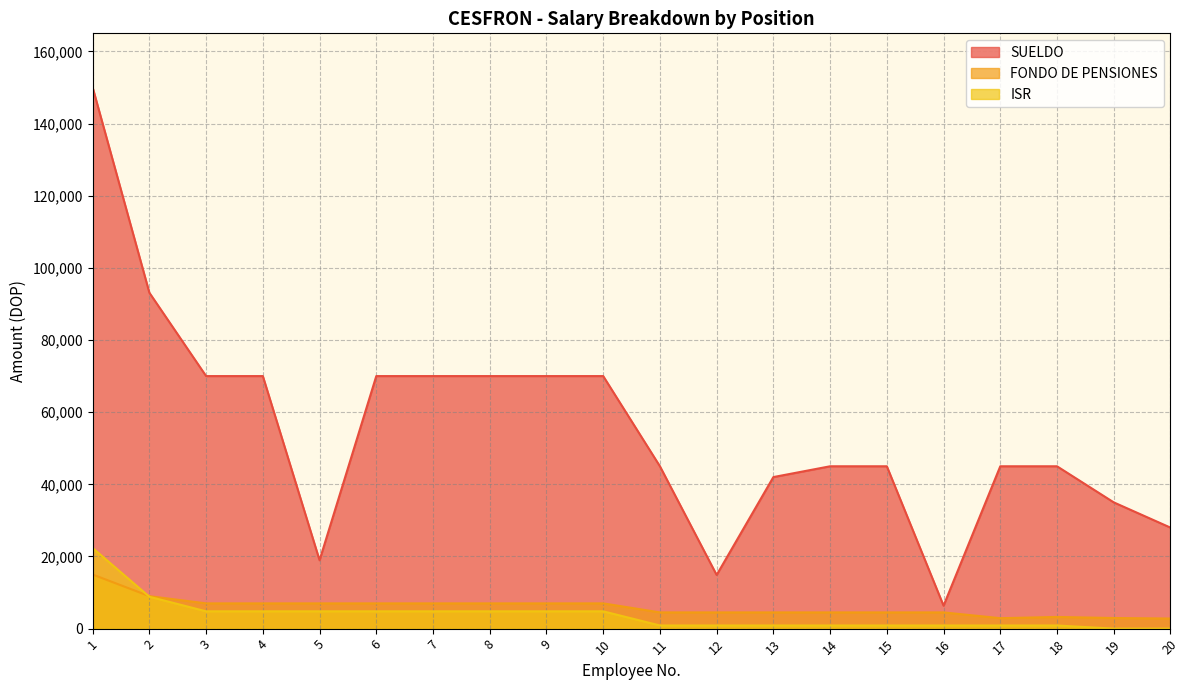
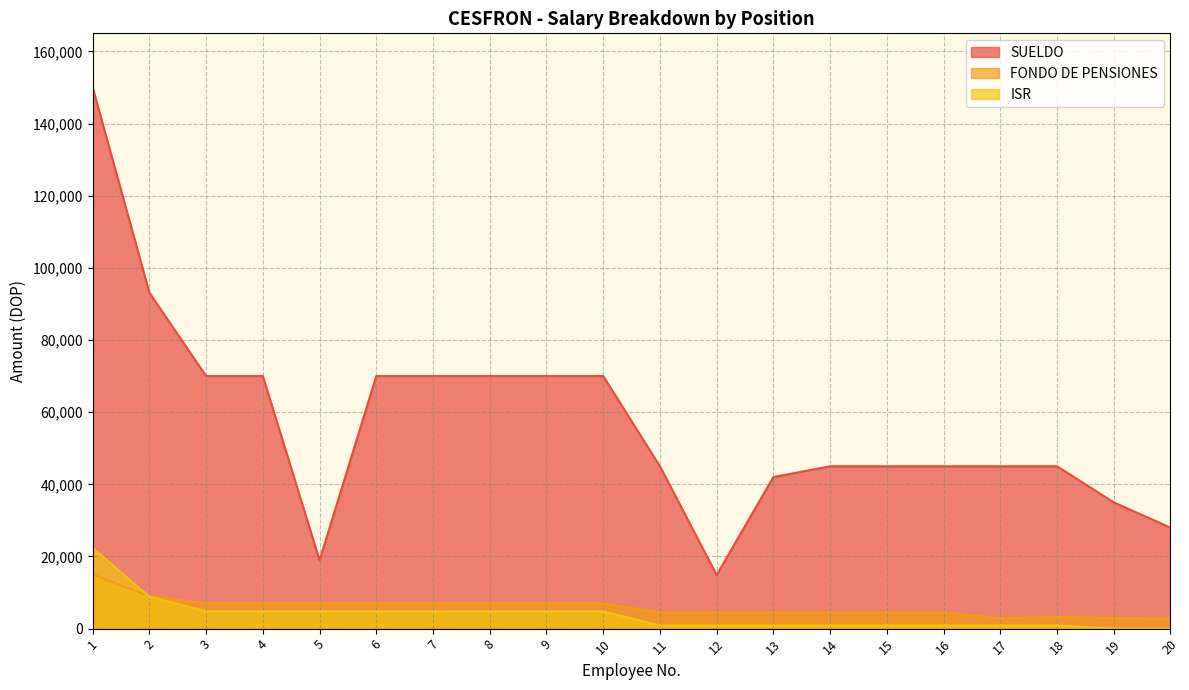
  {
    "SUELDO": {
      "1": "150,000",
      "2": "93,000",
      "3": "70,000",
      "4": "70,000",
      "5": "19,000",
      "6": "70,000",
      "7": "70,000",
      "8": "70,000",
      "9": "70,000",
      "10": "70,000",
      "11": "45,000",
      "12": "15,000",
      "13": "42,000",
      "14": "45,000",
      "15": "45,000",
-     "16": "6,000",
+     "16": "45,000",
      "17": "45,000",
      "18": "45,000",
      "19": "35,000",
      "20": "28,000"
    }
  }
